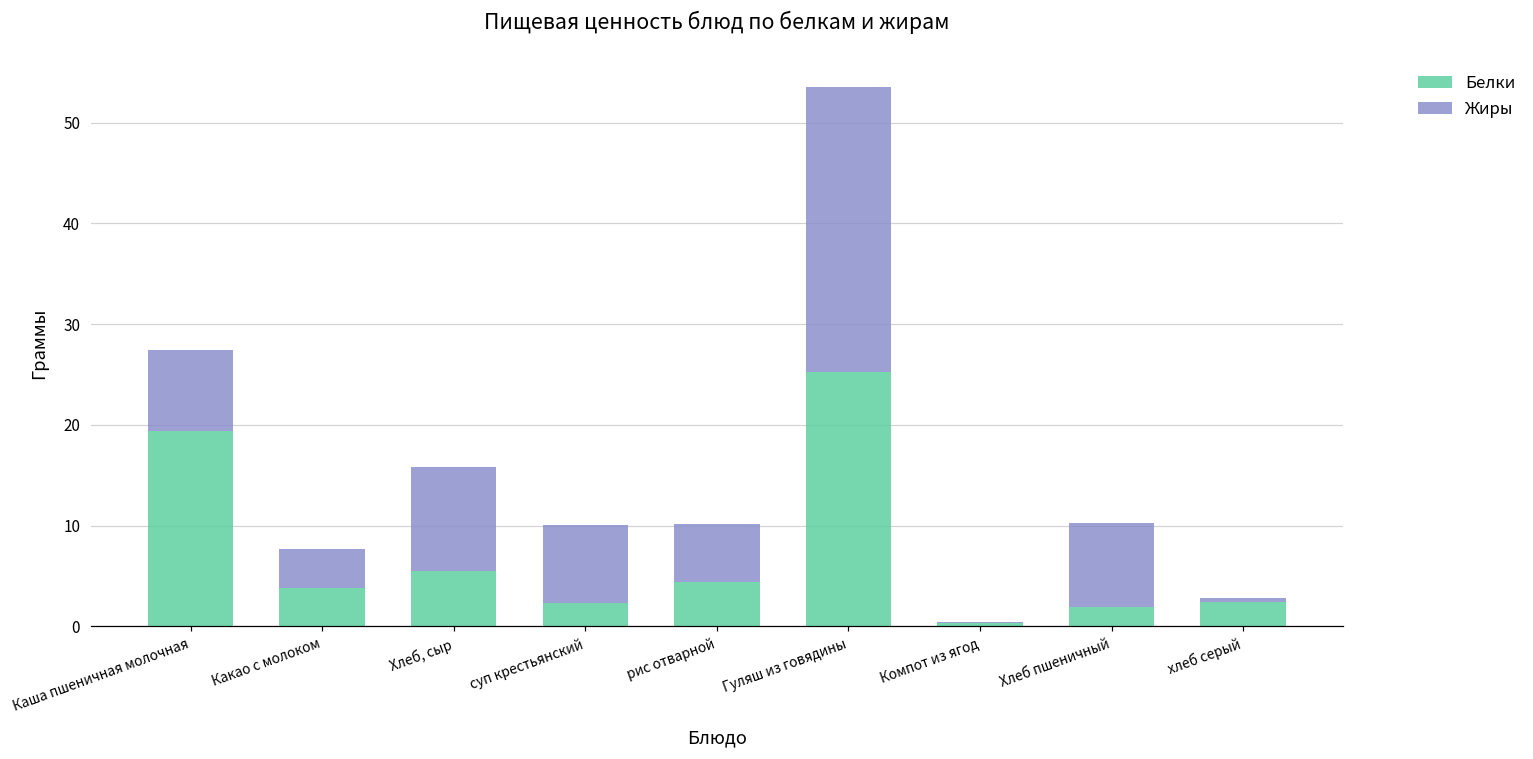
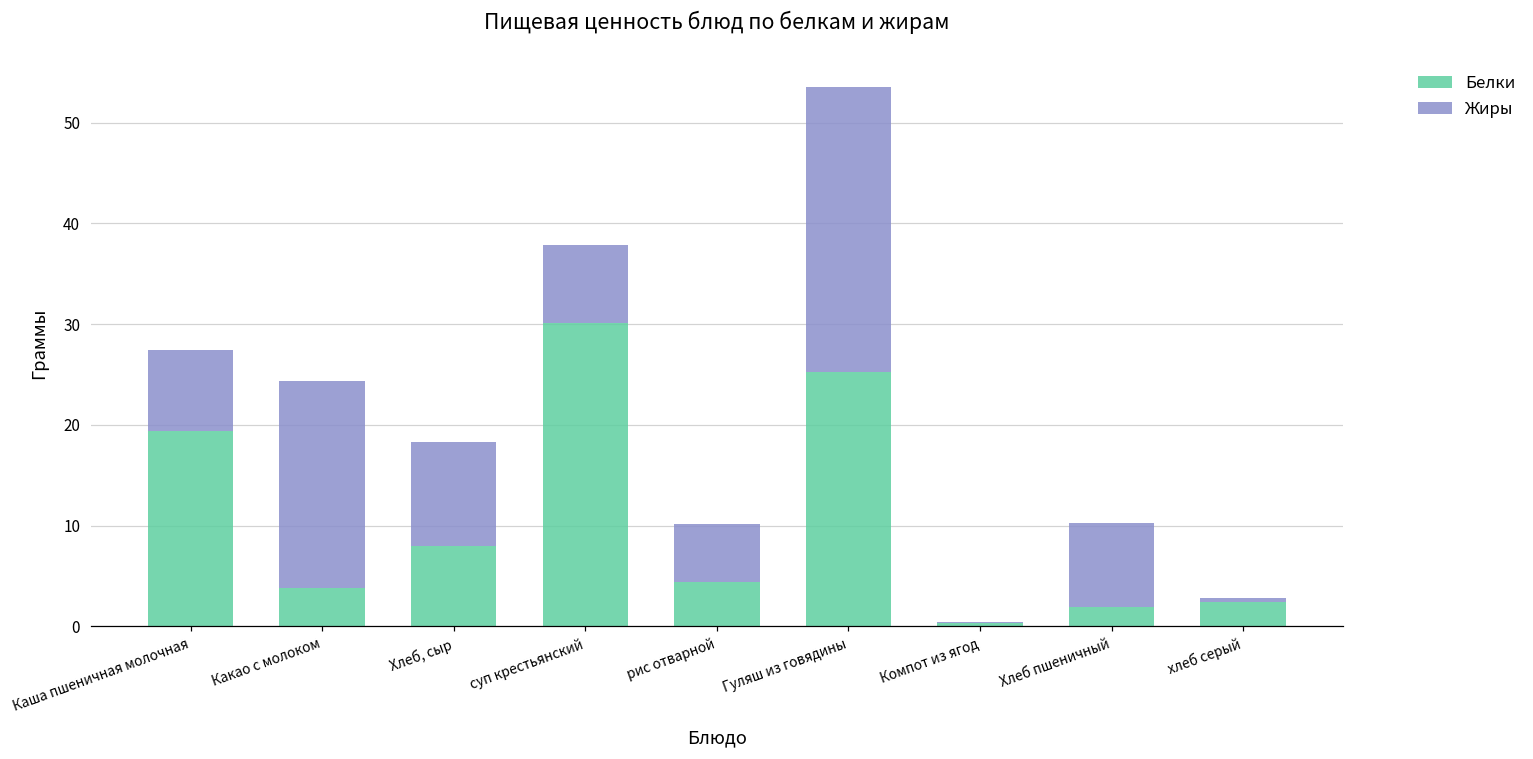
  {
    "Белки": {
      "Каша пшеничная молочная": 19,
      "Какао с молоком": 4,
-     "Хлеб, сыр": 5,
-     "суп крестьянский": 2,
+     "Хлеб, сыр": 8,
+     "суп крестьянский": 30,
      "рис отварной": 4,
      "Гуляш из говядины": 25,
      "Компот из ягод": 0,
      "Хлеб пшеничный": 2,
      "хлеб серый": 2
    },
    "Жиры": {
      "Каша пшеничная молочная": 8,
-     "Какао с молоком": 4,
+     "Какао с молоком": 21,
      "Хлеб, сыр": 10,
      "суп крестьянский": 8,
      "рис отварной": 6,
      "Гуляш из говядины": 28,
      "Хлеб пшеничный": 8,
      "хлеб серый": 0
    }
  }
